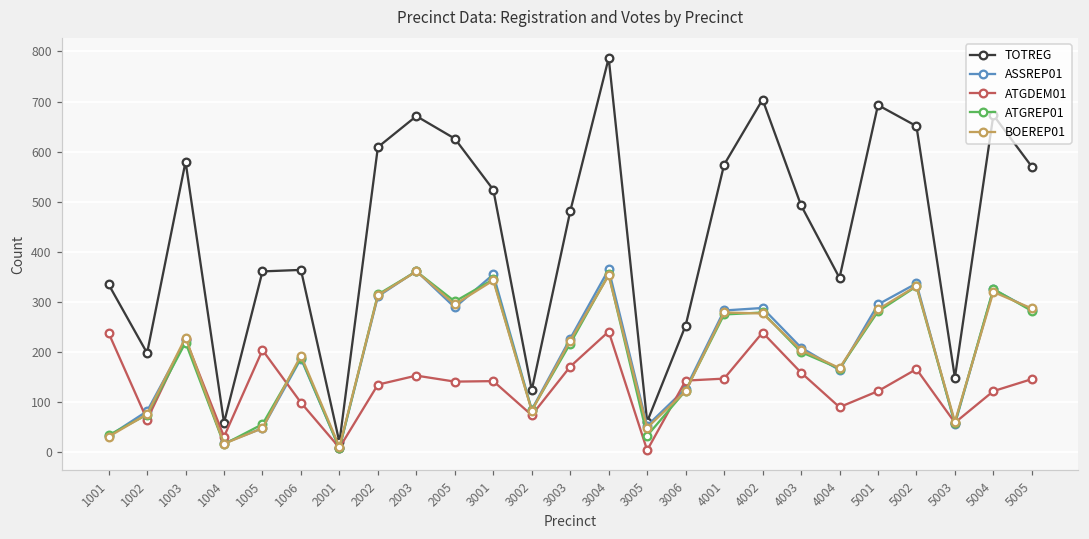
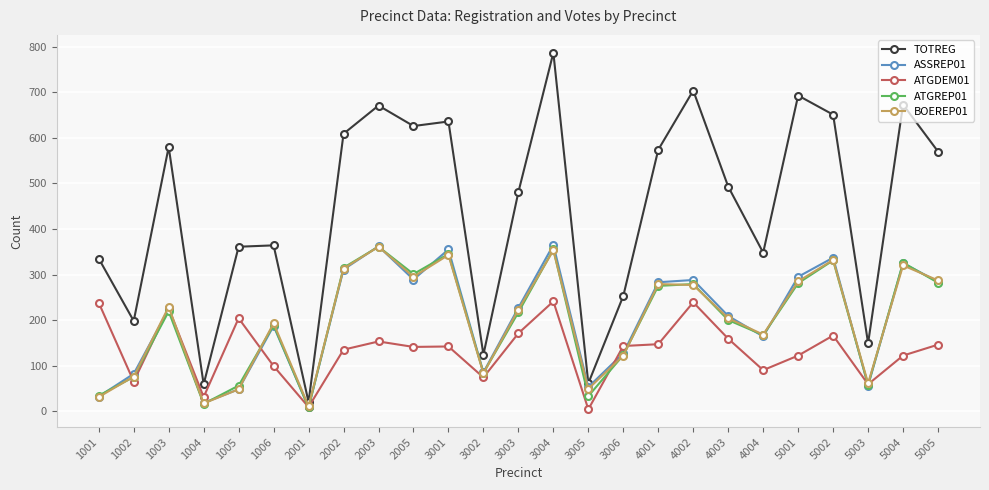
  {
    "TOTREG": {
      "1001": 340,
      "1002": 200,
      "1003": 580,
      "1004": 60,
      "1005": 360,
      "1006": 360,
      "2001": 20,
      "2002": 610,
      "2003": 670,
      "2005": 630,
-     "3001": 520,
+     "3001": 640,
      "3002": 120,
      "3003": 480,
      "3004": 790,
      "3005": 60,
      "3006": 250,
      "4001": 570,
      "4002": 700,
      "4003": 490,
      "4004": 350,
      "5001": 690,
      "5002": 650,
      "5003": 150,
      "5005": 570
    },
    "ASSREP01": {
      "1002": 80,
      "2005": 290,
      "3001": 360,
      "3004": 370,
      "4002": 290,
      "5001": 300
    },
    "ATGDEM01": {
      "1001": 240,
      "1002": 70,
      "1004": 30,
      "1005": 200,
      "1006": 100,
      "2002": 140,
      "2003": 150,
      "2005": 140,
      "3001": 140,
      "3002": 70,
      "3003": 170,
      "3004": 240,
      "3005": 0,
      "3006": 140,
      "4001": 150,
      "4002": 240,
      "4003": 160,
      "4004": 90,
      "5001": 120,
      "5002": 170,
      "5004": 120,
      "5005": 150
    },
    "ATGREP01": {
      "1005": 60,
      "2005": 300,
      "3003": 220,
      "3005": 30
    },
    "BOEREP01": {
      "2005": 300
    }
  }
